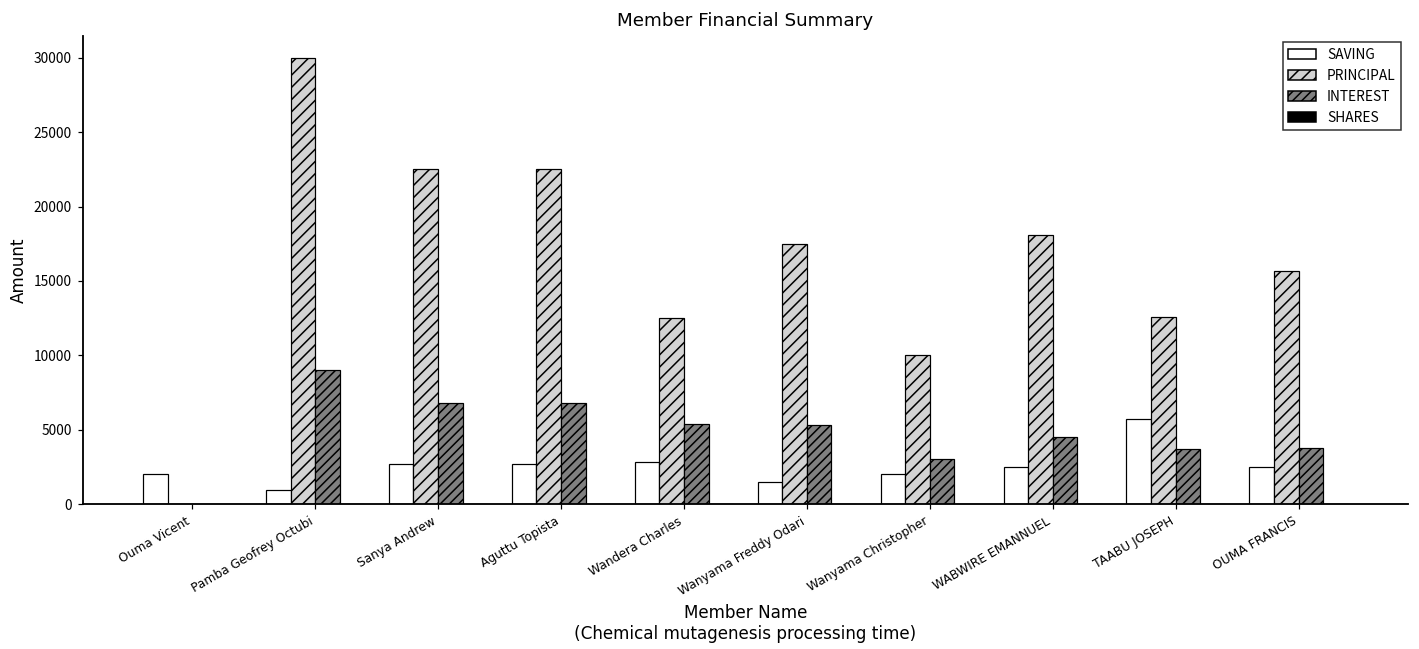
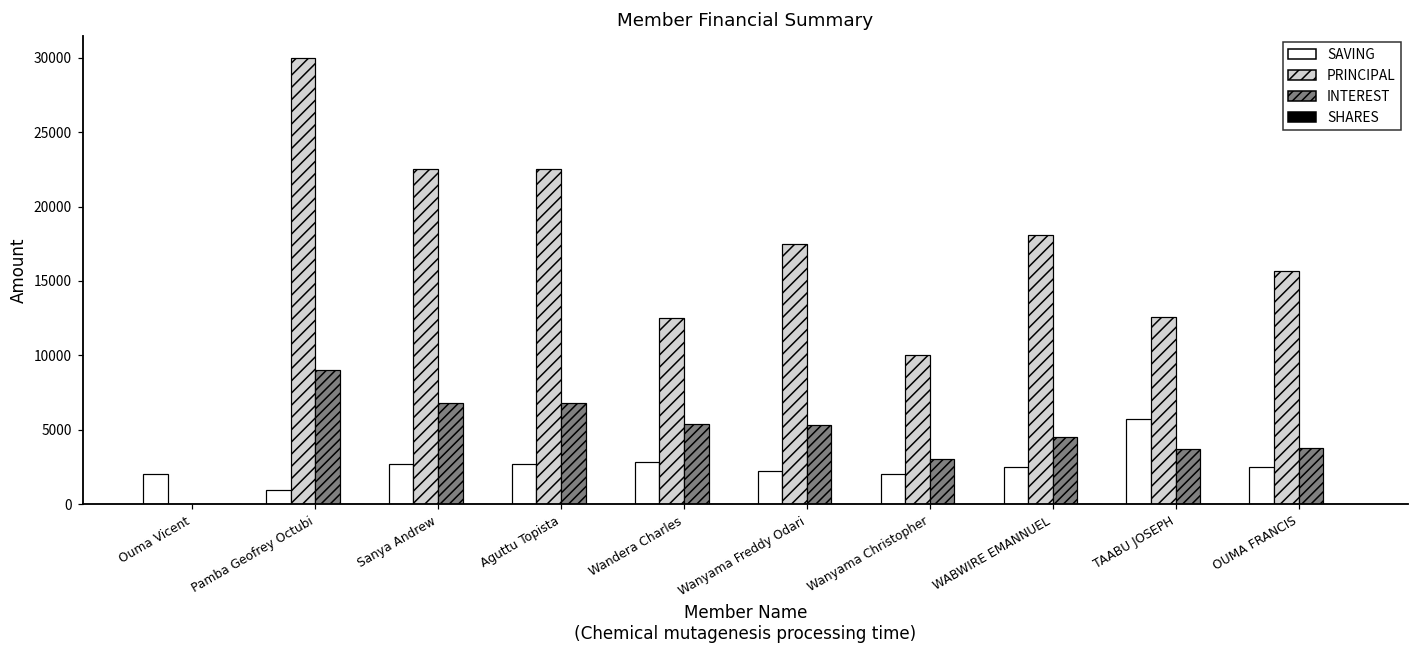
  {
    "SAVING": {
      "Ouma Vicent": 2000,
      "Pamba Geofrey Octubi": 900,
      "Sanya Andrew": 2700,
      "Aguttu Topista": 2700,
      "Wandera Charles": 2800,
-     "Wanyama Freddy Odari": 1500,
+     "Wanyama Freddy Odari": 2200,
      "Wanyama Christopher": 2000,
      "WABWIRE EMANNUEL": 2500,
      "TAABU JOSEPH": 5700,
      "OUMA FRANCIS": 2500
    },
    "PRINCIPAL": {
      "Ouma Vicent": 0,
      "Pamba Geofrey Octubi": 30000,
      "Sanya Andrew": 22500,
      "Aguttu Topista": 22500,
      "Wandera Charles": 12500,
      "Wanyama Freddy Odari": 17500,
      "Wanyama Christopher": 10000,
      "WABWIRE EMANNUEL": 18100,
      "TAABU JOSEPH": 12600,
      "OUMA FRANCIS": 15700
    },
    "INTEREST": {
      "Ouma Vicent": 0,
      "Pamba Geofrey Octubi": 9000,
      "Sanya Andrew": 6800,
      "Aguttu Topista": 6800,
      "Wandera Charles": 5400,
      "Wanyama Freddy Odari": 5300,
      "Wanyama Christopher": 3000,
      "WABWIRE EMANNUEL": 4500,
      "TAABU JOSEPH": 3700,
      "OUMA FRANCIS": 3800
    },
    "SHARES": {
      "Ouma Vicent": 0,
      "Pamba Geofrey Octubi": 0,
      "Sanya Andrew": 0,
      "Aguttu Topista": 0,
      "Wandera Charles": 0,
      "Wanyama Freddy Odari": 0,
      "Wanyama Christopher": 0,
      "WABWIRE EMANNUEL": 0,
      "TAABU JOSEPH": 0,
      "OUMA FRANCIS": 0
    }
  }
